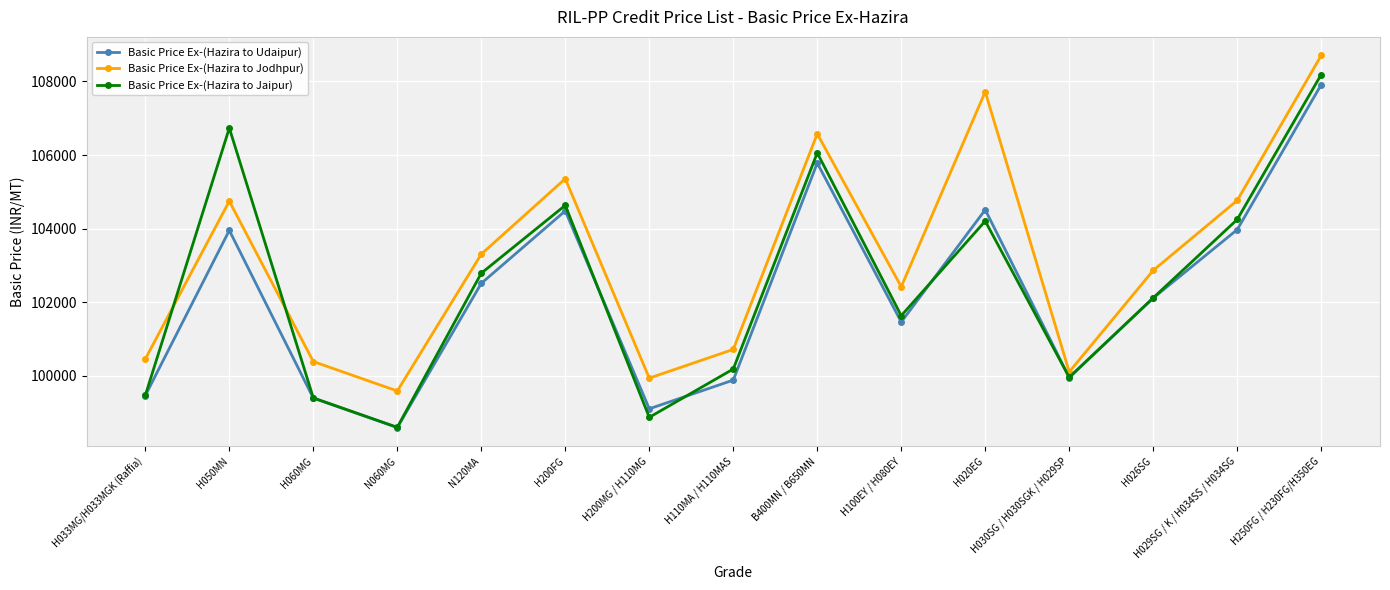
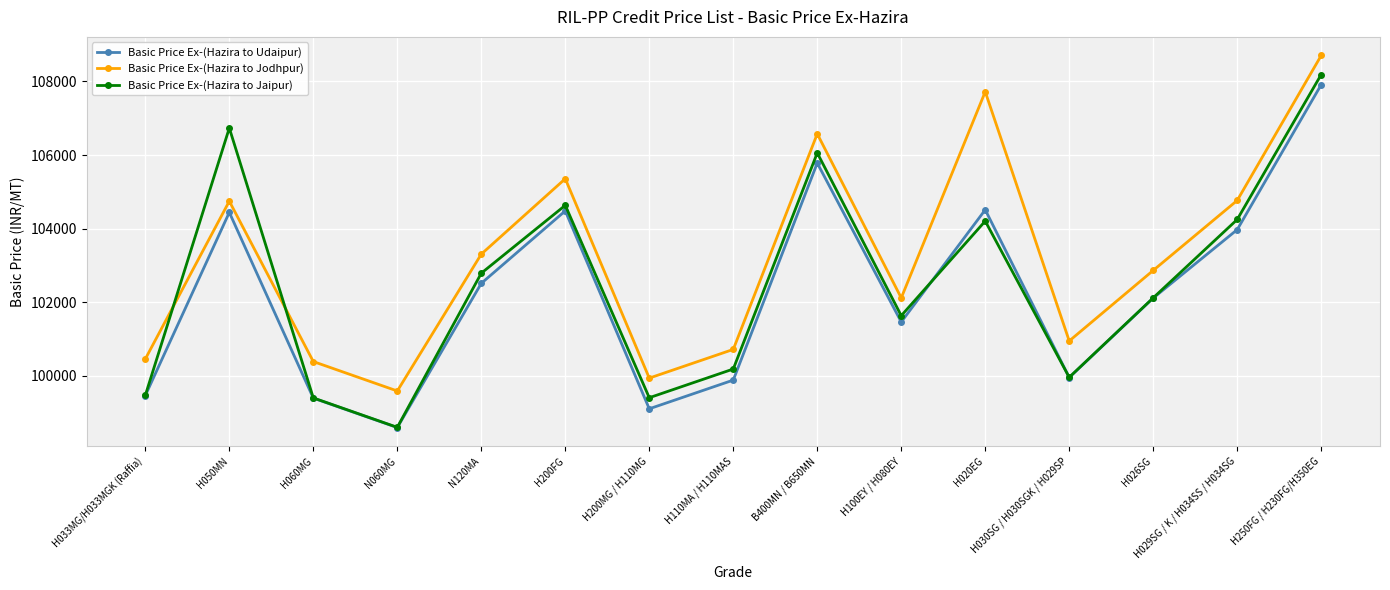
  {
    "Basic Price Ex-(Hazira to Udaipur)": {
-     "H050MN": 104000,
+     "H050MN": 104400,
      "N120MA": 102500,
      "H200FG": 104500,
      "H200MG / H110MG": 99100,
      "H110MA / H110MAS": 99900,
      "B400MN / B650MN": 105800,
      "H100EY / H080EY": 101500,
      "H020EG": 104500,
      "H029SG / K / H034SS / H034SG": 104000,
      "H250FG / H230FG/H350EG": 107900
    },
    "Basic Price Ex-(Hazira to Jodhpur)": {
      "H033MG/H033MGK (Raffia)": 100500,
      "H050MN": 104700,
      "H060MG": 100400,
      "N060MG": 99600,
      "N120MA": 103300,
      "H200FG": 105400,
      "H200MG / H110MG": 99900,
      "H110MA / H110MAS": 100700,
      "B400MN / B650MN": 106600,
-     "H100EY / H080EY": 102400,
+     "H100EY / H080EY": 102100,
      "H020EG": 107700,
-     "H030SG / H030SGK / H029SP": 100100,
+     "H030SG / H030SGK / H029SP": 100900,
      "H026SG": 102900,
      "H029SG / K / H034SS / H034SG": 104800,
      "H250FG / H230FG/H350EG": 108700
    },
    "Basic Price Ex-(Hazira to Jaipur)": {
      "H050MN": 106700,
      "N120MA": 102800,
      "H200FG": 104600,
-     "H200MG / H110MG": 98900,
+     "H200MG / H110MG": 99400,
      "H110MA / H110MAS": 100200,
      "B400MN / B650MN": 106100,
      "H100EY / H080EY": 101600,
      "H020EG": 104200,
      "H029SG / K / H034SS / H034SG": 104200,
      "H250FG / H230FG/H350EG": 108200
    }
  }
